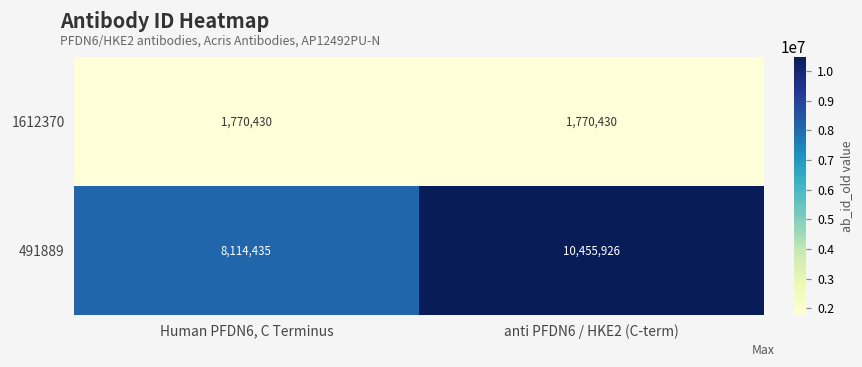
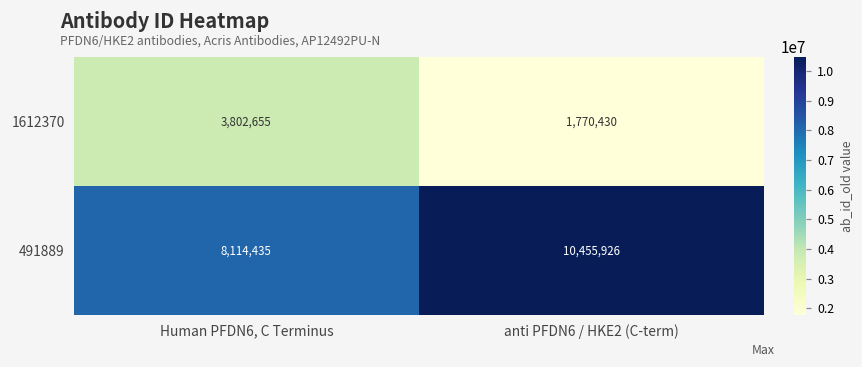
  {
    "1612370": {
-     "Human PFDN6, C Terminus": "1,770,430"
+     "Human PFDN6, C Terminus": "3,802,655"
    }
  }
